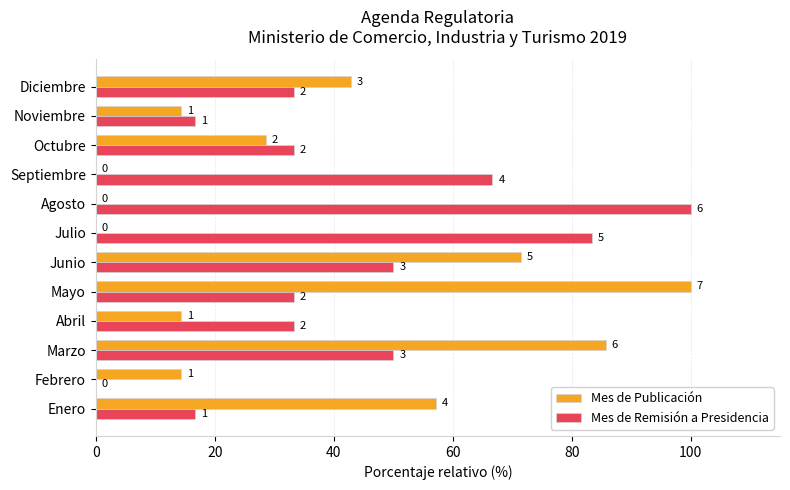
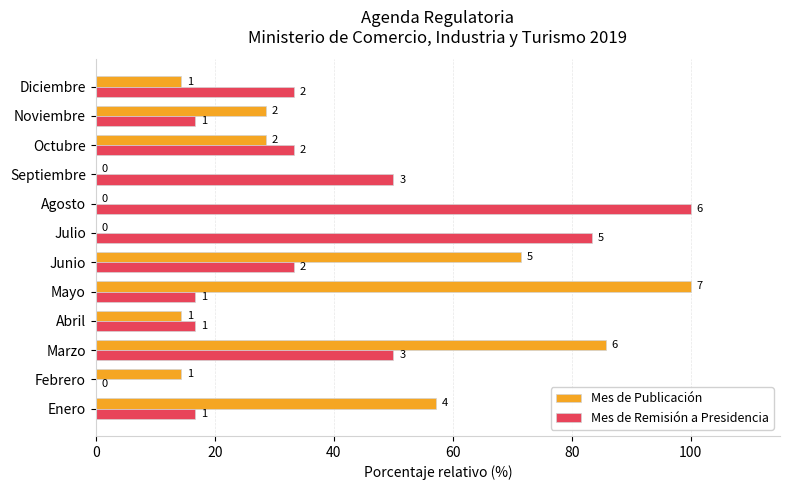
  {
    "Mes de Publicación": {
-     "Diciembre": 3,
-     "Noviembre": 1,
+     "Diciembre": 1,
+     "Noviembre": 2,
      "Septiembre": 0,
      "Agosto": 0,
      "Julio": 0
    },
    "Mes de Remisión a Presidencia": {
-     "Septiembre": 4,
-     "Junio": 3,
-     "Mayo": 2,
-     "Abril": 2,
+     "Septiembre": 3,
+     "Junio": 2,
+     "Mayo": 1,
+     "Abril": 1,
      "Febrero": 0
    }
  }
